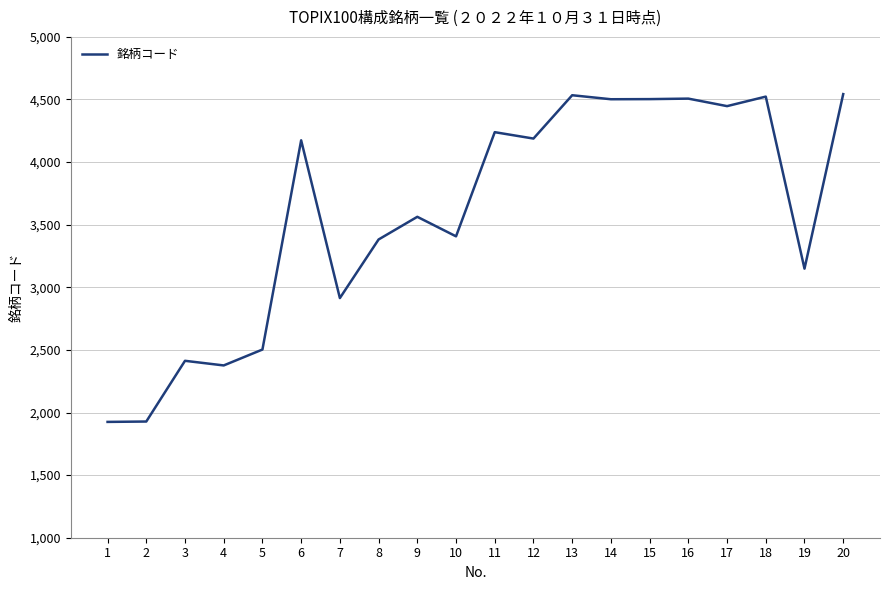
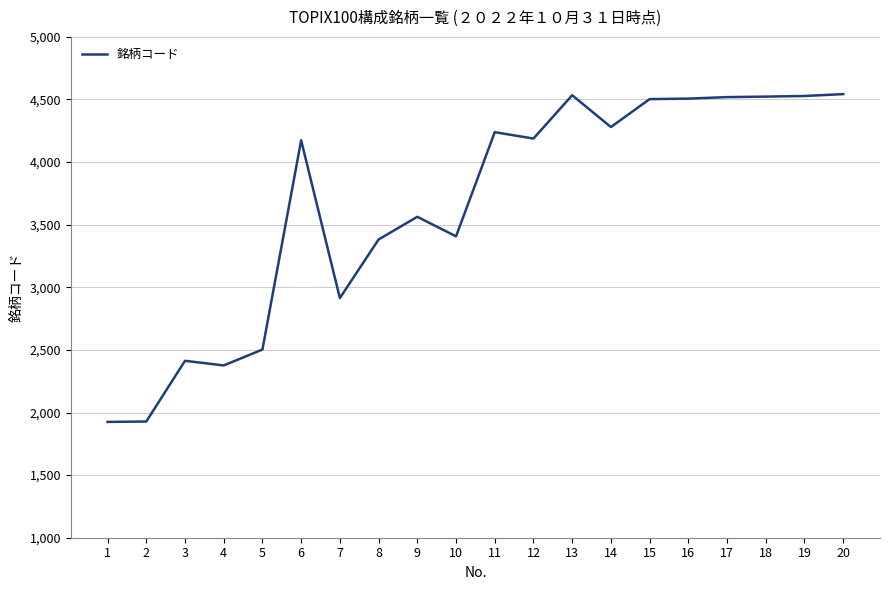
  {
    "1": "1,930",
    "2": "1,930",
    "3": "2,410",
    "4": "2,380",
    "5": "2,500",
    "6": "4,170",
    "7": "2,910",
    "8": "3,380",
    "9": "3,560",
    "10": "3,410",
    "11": "4,240",
    "12": "4,190",
    "13": "4,530",
-   "14": "4,500",
+   "14": "4,280",
    "15": "4,500",
    "16": "4,510",
-   "17": "4,450",
+   "17": "4,520",
    "18": "4,520",
-   "19": "3,150",
+   "19": "4,530",
    "20": "4,540"
  }
